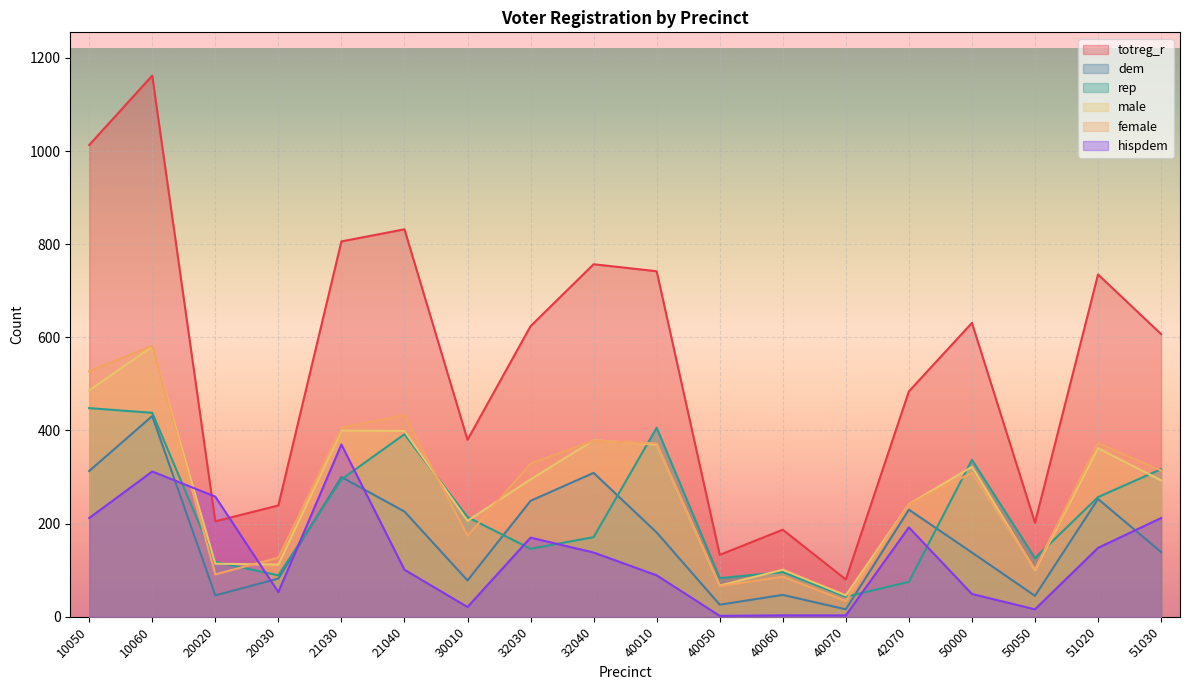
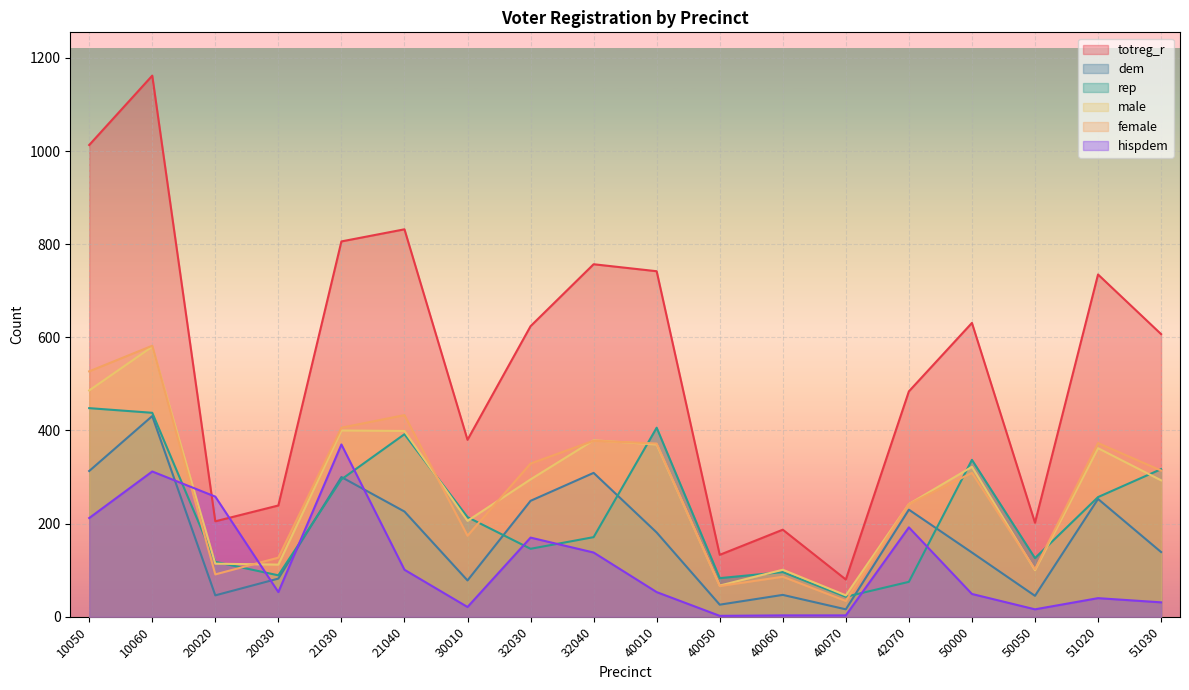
  {
    "hispdem": {
      "10050": 210,
      "10060": 310,
      "20020": 260,
      "20030": 50,
      "21030": 370,
      "21040": 100,
      "30010": 20,
      "32030": 170,
      "32040": 140,
-     "40010": 90,
+     "40010": 50,
      "40050": 0,
      "40060": 0,
      "40070": 0,
      "42070": 190,
      "50000": 50,
      "50050": 20,
-     "51020": 150,
-     "51030": 210
+     "51020": 40,
+     "51030": 30
    }
  }
